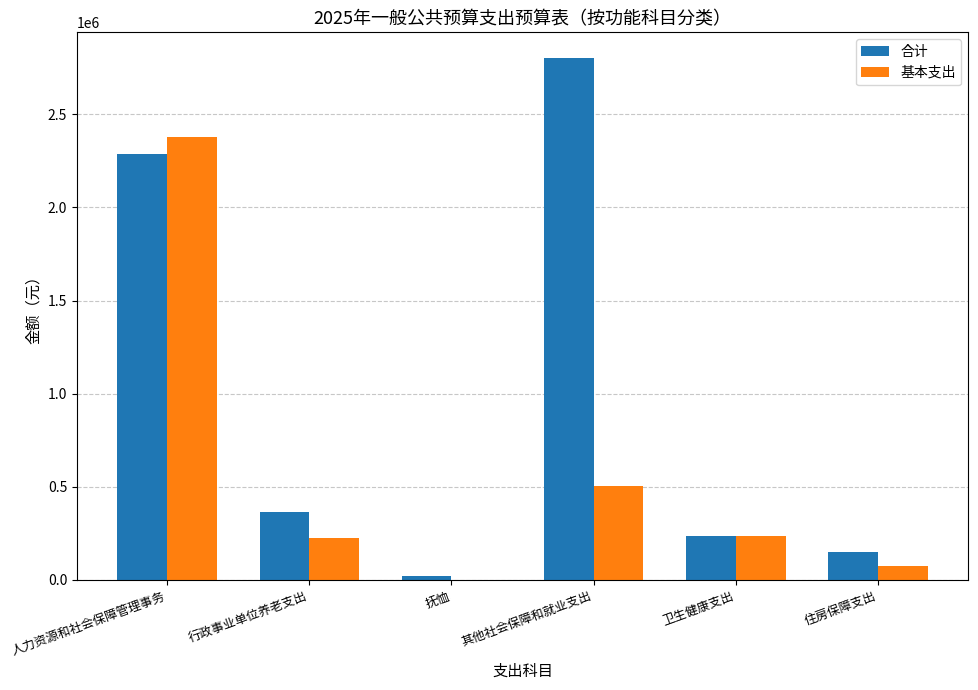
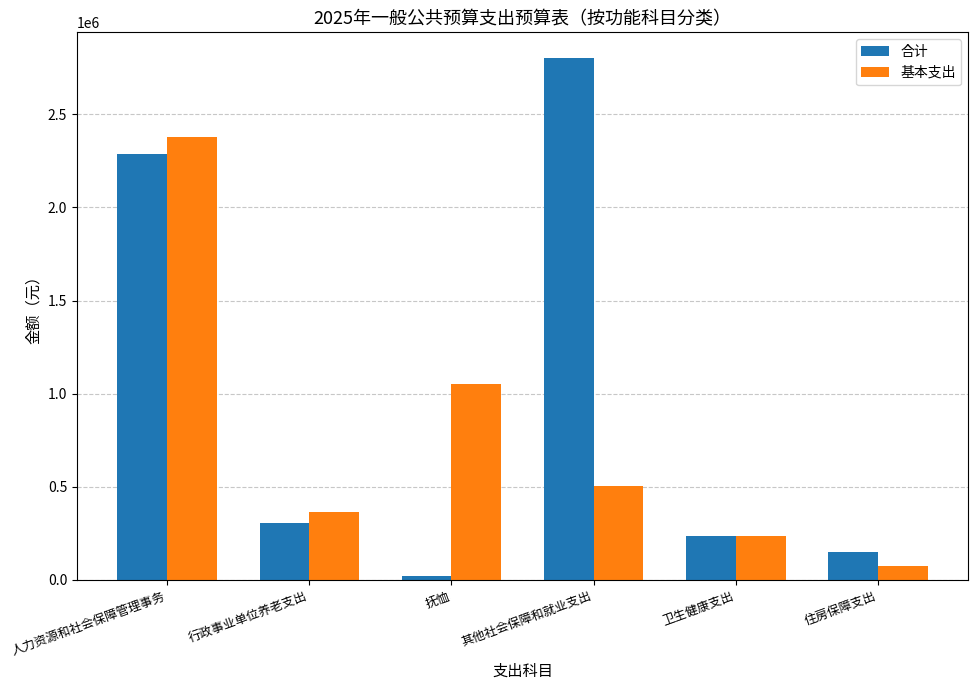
  {
    "合计": {
      "人力资源和社会保障管理事务": 2290000,
-     "行政事业单位养老支出": 370000,
+     "行政事业单位养老支出": 310000,
      "抚恤": 20000,
      "其他社会保障和就业支出": 2800000,
      "卫生健康支出": 240000,
      "住房保障支出": 150000
    },
    "基本支出": {
      "人力资源和社会保障管理事务": 2380000,
-     "行政事业单位养老支出": 220000,
-     "抚恤": 0,
+     "行政事业单位养老支出": 370000,
+     "抚恤": 1050000,
      "其他社会保障和就业支出": 500000,
      "卫生健康支出": 240000,
      "住房保障支出": 80000
    }
  }
